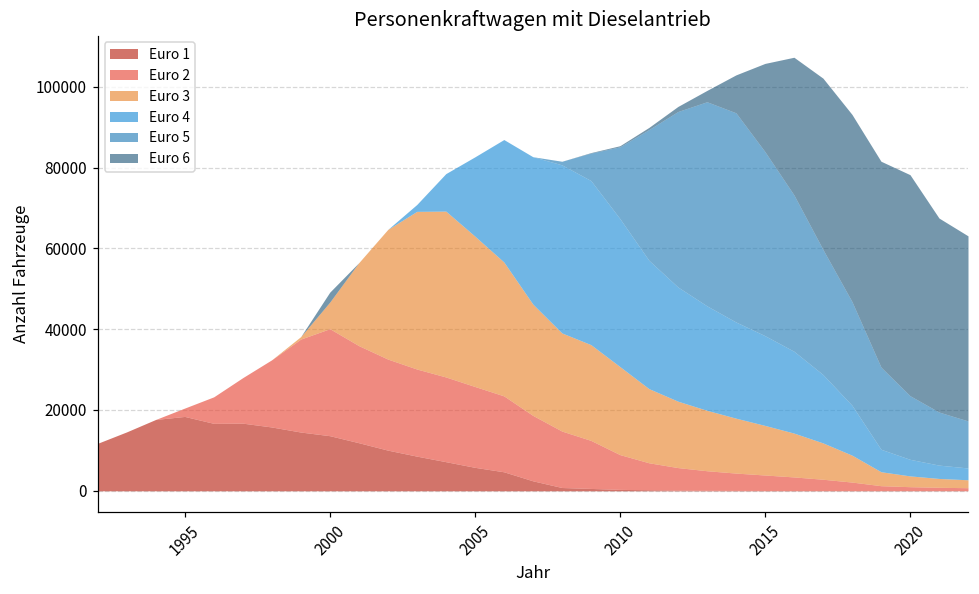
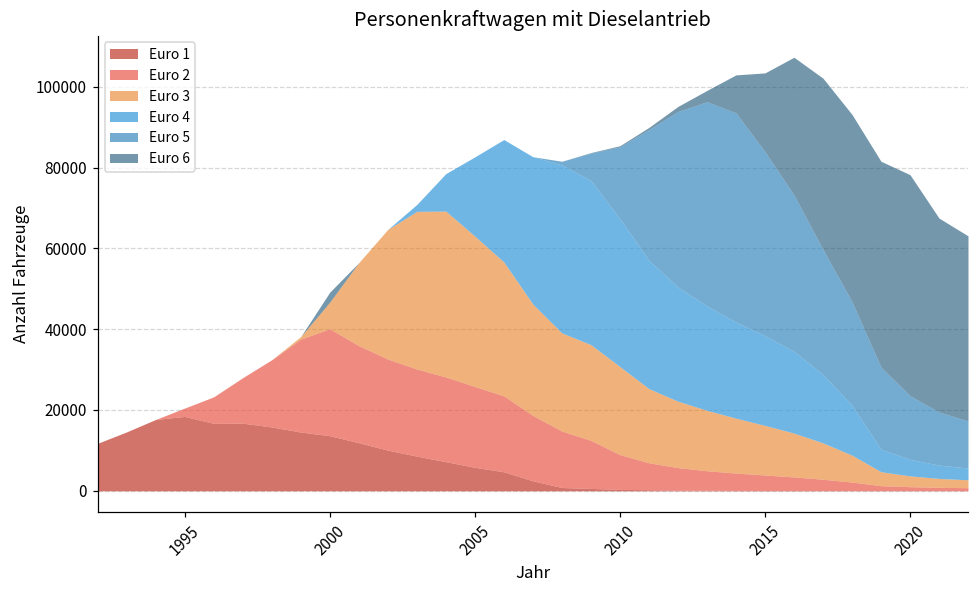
  {
    "Euro 6": {
      "2000": 2000,
-     "2015": 22000,
+     "2015": 19000,
      "2020": 55000
    }
  }
